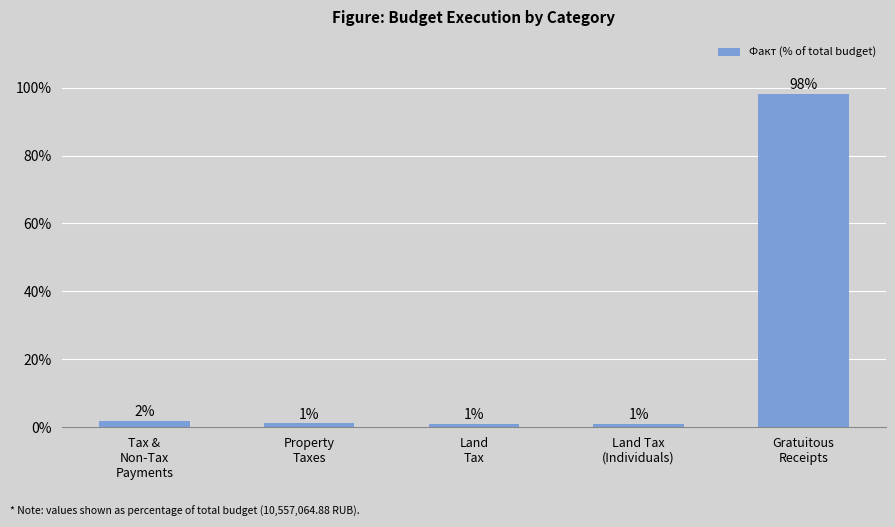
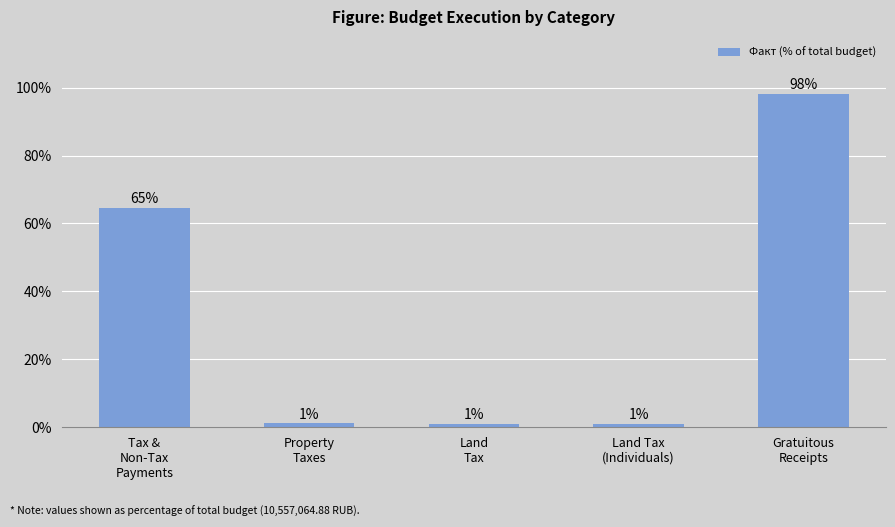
  {
-   "Tax & Non-Tax Payments": "2%",
+   "Tax & Non-Tax Payments": "65%",
    "Property Taxes": "1%",
    "Land Tax": "1%",
    "Land Tax (Individuals)": "1%",
    "Gratuitous Receipts": "98%"
  }
